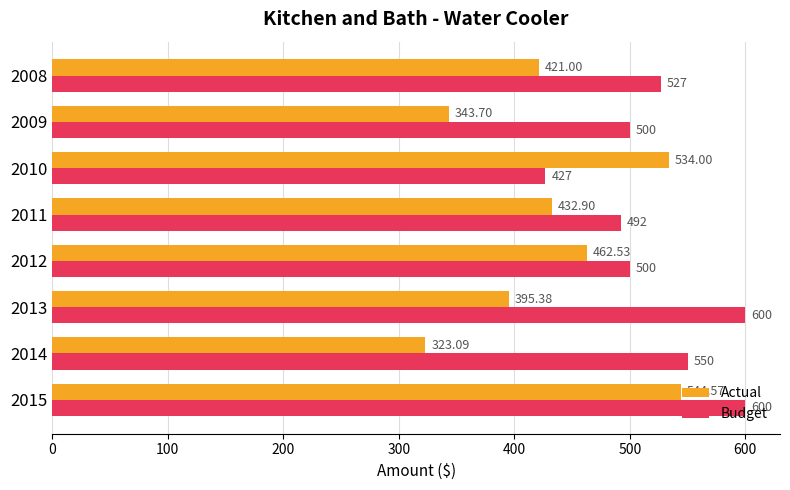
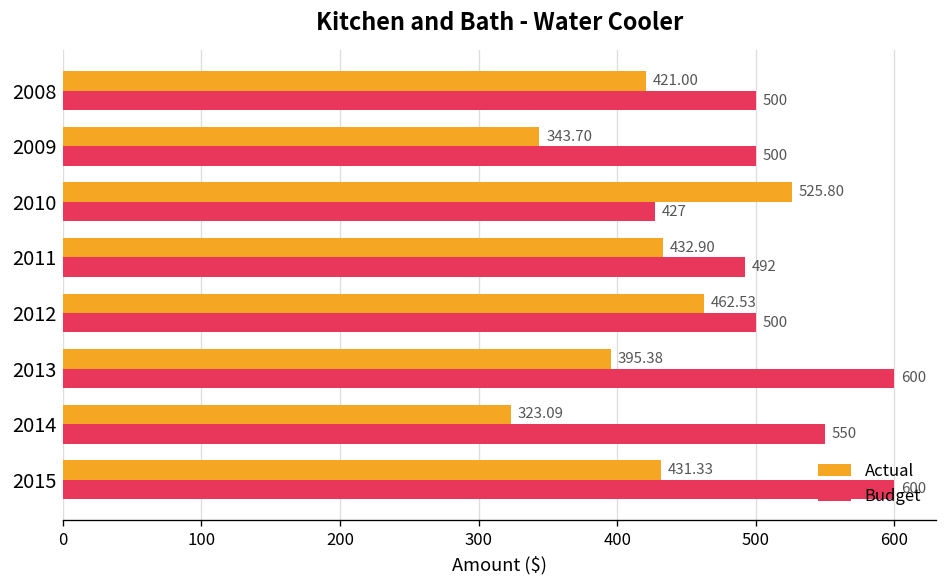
  {
    "Actual": {
      "2008": 421.00,
      "2009": 343.70,
-     "2010": 534.00,
+     "2010": 525.80,
      "2011": 432.90,
      "2012": 462.53,
      "2013": 395.38,
      "2014": 323.09,
-     "2015": 544.57
+     "2015": 431.33
    },
    "Budget": {
-     "2008": 527,
+     "2008": 500,
      "2009": 500,
      "2010": 427,
      "2011": 492,
      "2012": 500,
      "2013": 600,
      "2014": 550,
      "2015": 600
    }
  }
